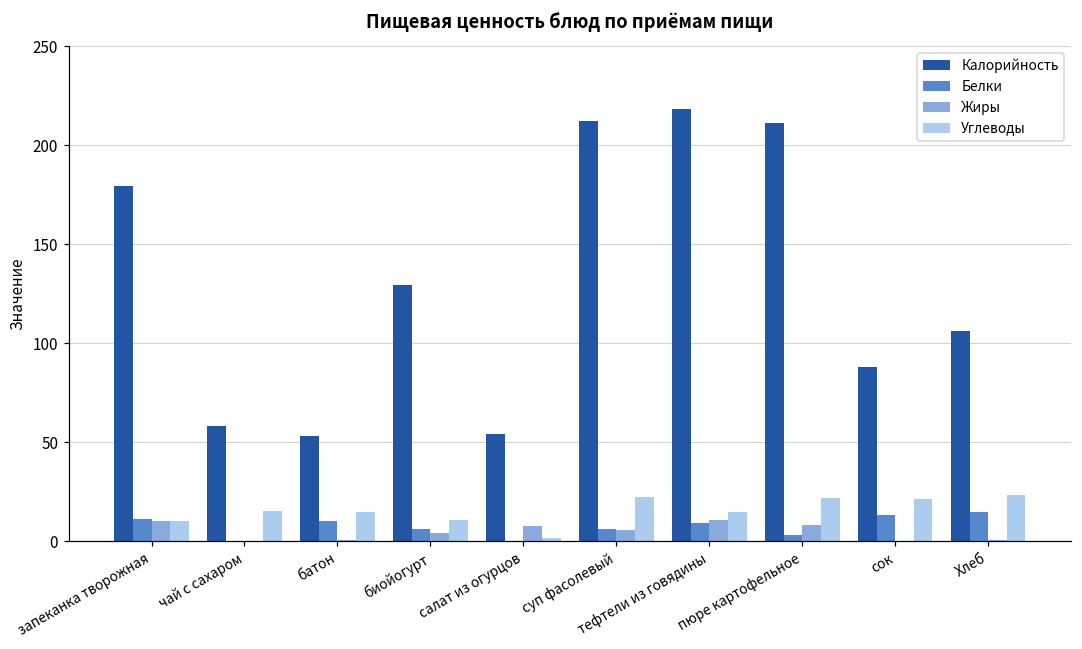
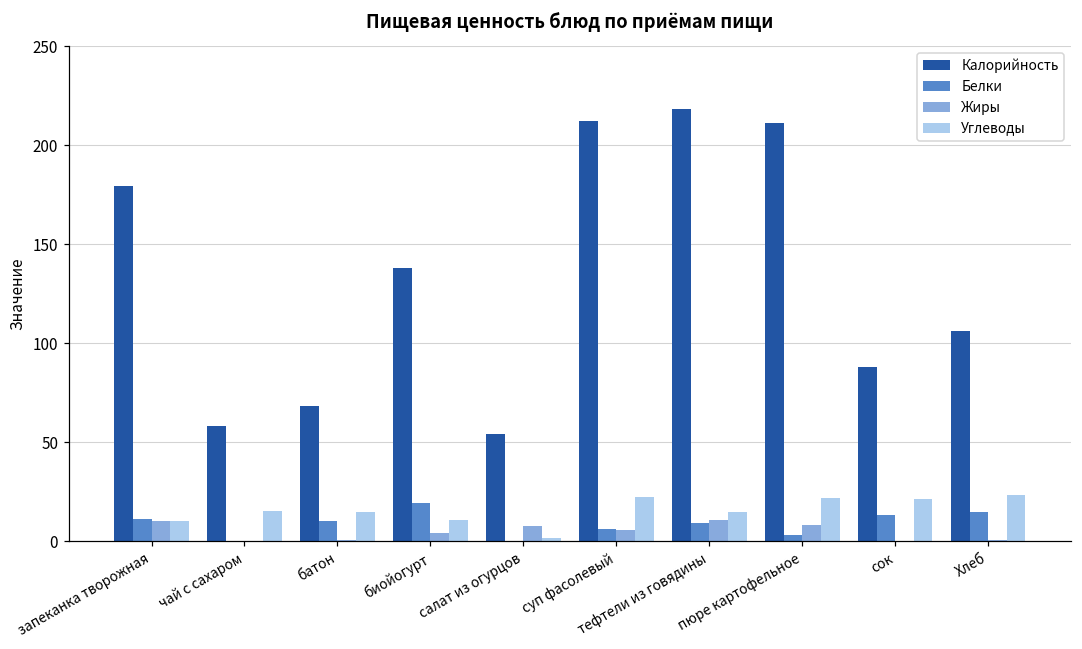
  {
    "Калорийность": {
      "запеканка творожная": 179,
      "чай с сахаром": 58,
-     "батон": 53,
-     "биойогурт": 130,
+     "батон": 68,
+     "биойогурт": 138,
      "салат из огурцов": 54,
      "суп фасолевый": 212,
      "тефтели из говядины": 218,
      "пюре картофельное": 211,
      "сок": 88,
      "Хлеб": 106
    },
    "Белки": {
      "запеканка творожная": 11,
      "батон": 10,
-     "биойогурт": 6,
+     "биойогурт": 19,
      "суп фасолевый": 6,
      "тефтели из говядины": 9,
      "пюре картофельное": 3,
      "сок": 13,
      "Хлеб": 15
    }
  }
